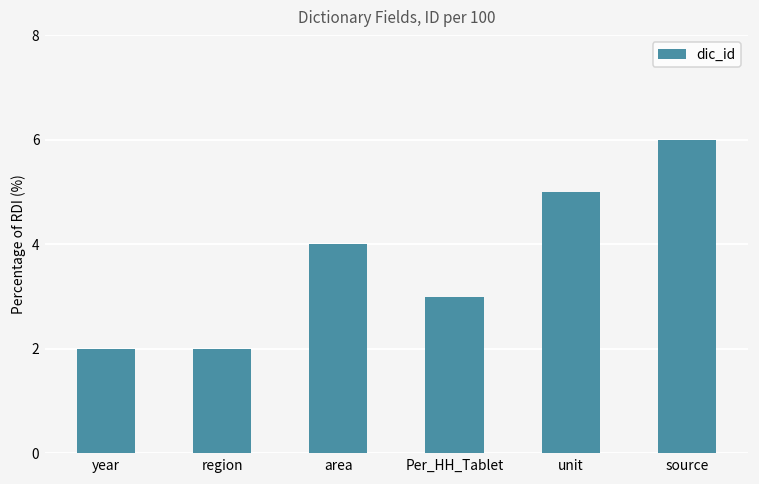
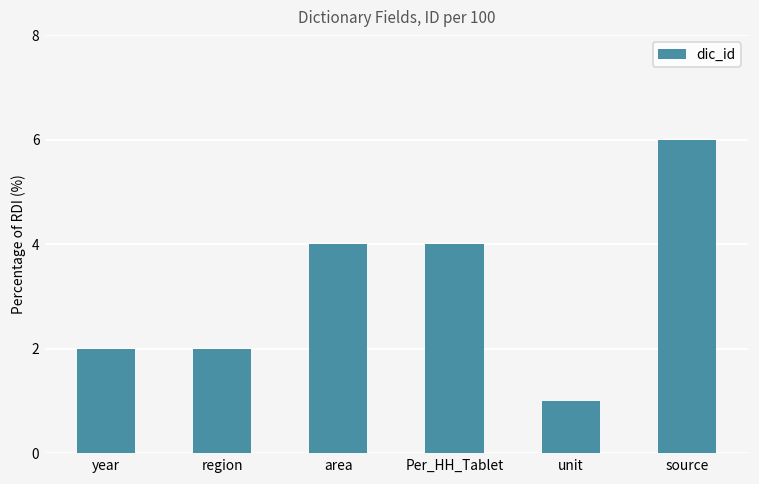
  {
    "year": 2,
    "region": 2,
    "area": 4,
-   "Per_HH_Tablet": 3,
-   "unit": 5,
+   "Per_HH_Tablet": 4,
+   "unit": 1,
    "source": 6
  }
